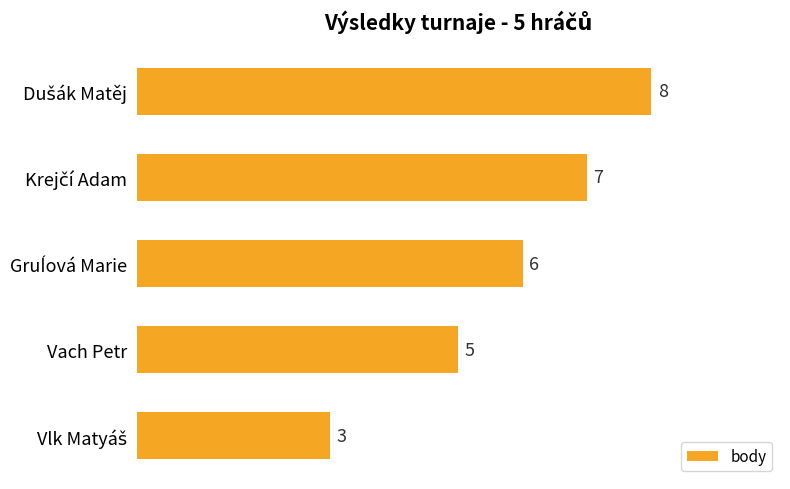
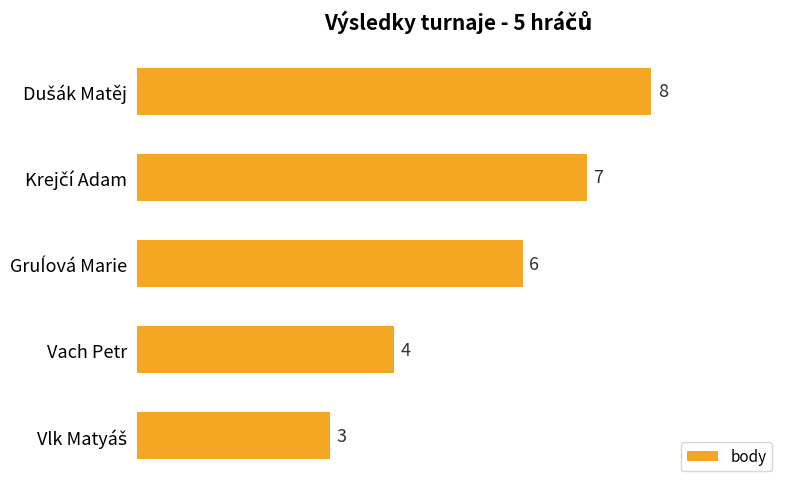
  {
    "Dušák Matěj": 8,
    "Krejčí Adam": 7,
    "Gruĺová Marie": 6,
-   "Vach Petr": 5,
+   "Vach Petr": 4,
    "Vlk Matyáš": 3
  }
